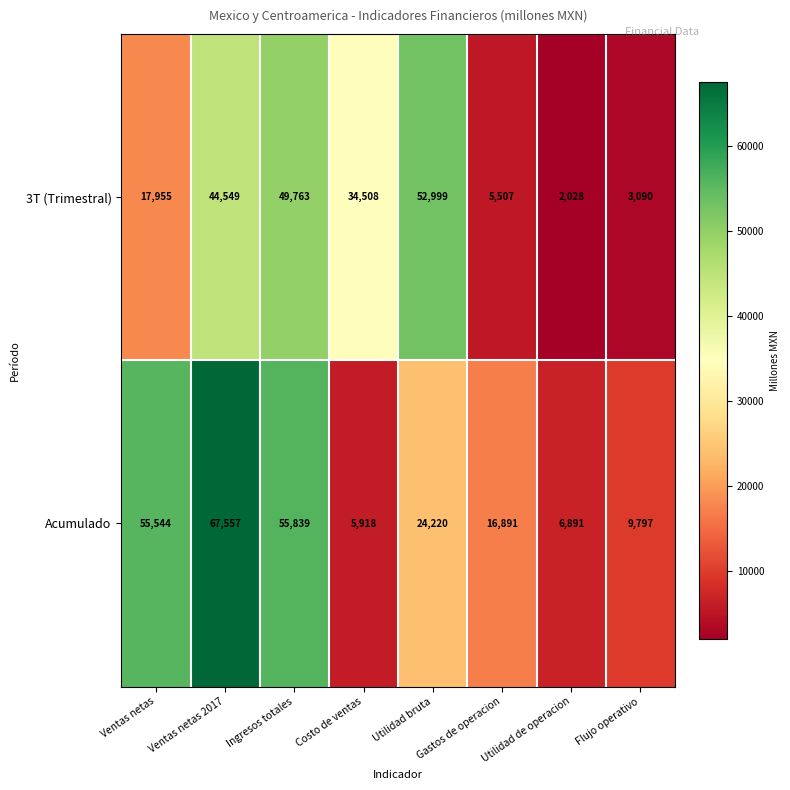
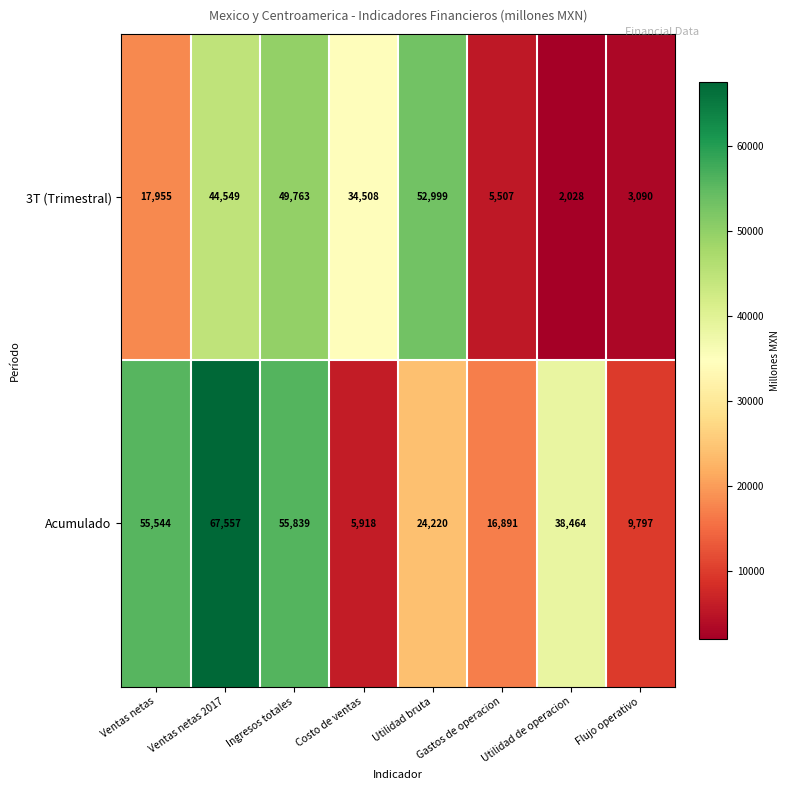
  {
    "3T (Trimestral)": {
      "Ventas netas": "17,955",
      "Ventas netas 2017": "44,549",
      "Ingresos totales": "49,763",
      "Costo de ventas": "34,508",
      "Utilidad bruta": "52,999",
      "Gastos de operacion": "5,507",
      "Utilidad de operacion": "2,028",
      "Flujo operativo": "3,090"
    },
    "Acumulado": {
      "Ventas netas": "55,544",
      "Ventas netas 2017": "67,557",
      "Ingresos totales": "55,839",
      "Costo de ventas": "5,918",
      "Utilidad bruta": "24,220",
      "Gastos de operacion": "16,891",
-     "Utilidad de operacion": "6,891",
+     "Utilidad de operacion": "38,464",
      "Flujo operativo": "9,797"
    }
  }
